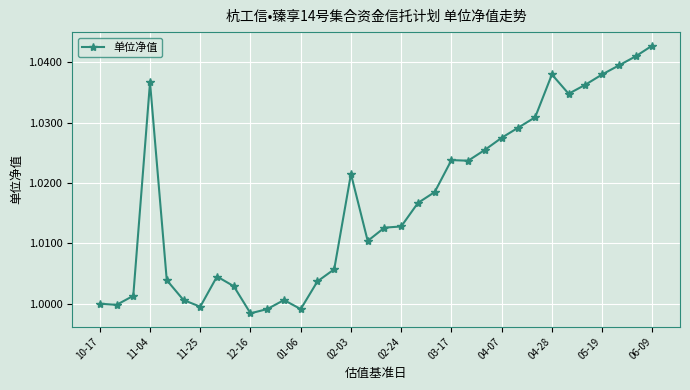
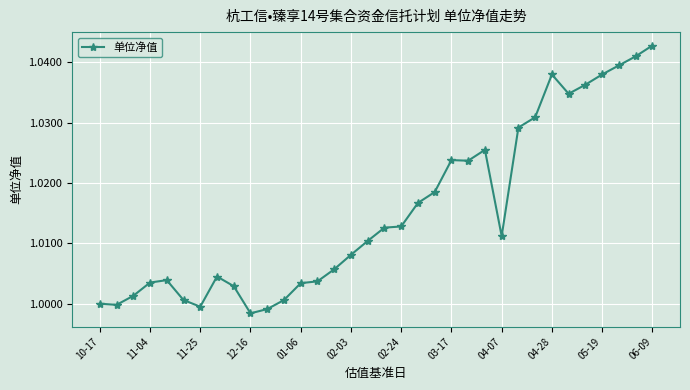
  {
    "10-17": 1.000,
-   "11-04": 1.037,
+   "11-04": 1.004,
    "11-25": 1.000,
    "12-16": 0.998,
-   "01-06": 0.999,
-   "02-03": 1.022,
+   "01-06": 1.003,
+   "02-03": 1.008,
    "02-24": 1.013,
    "03-17": 1.024,
-   "04-07": 1.028,
+   "04-07": 1.011,
    "04-28": 1.038,
    "05-19": 1.038,
    "06-09": 1.043
  }
